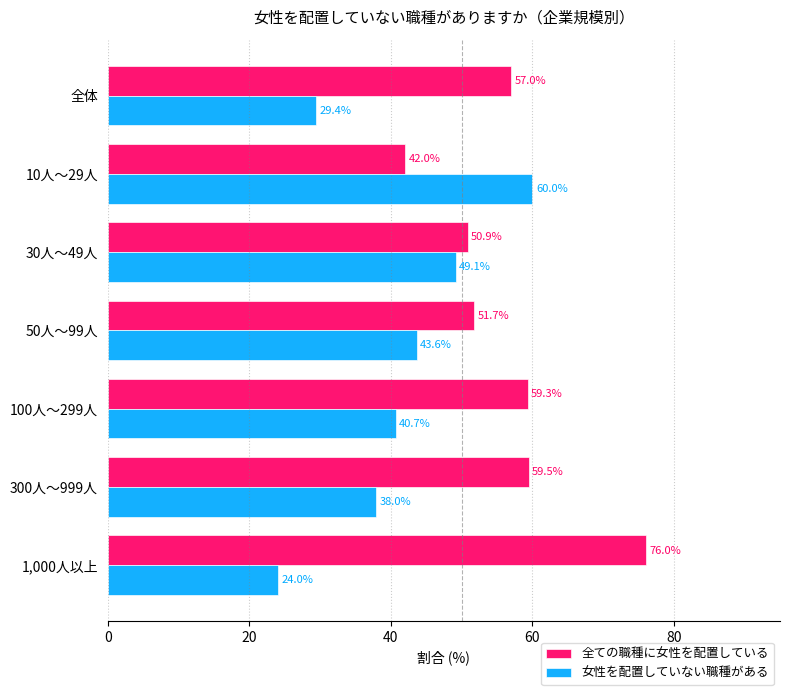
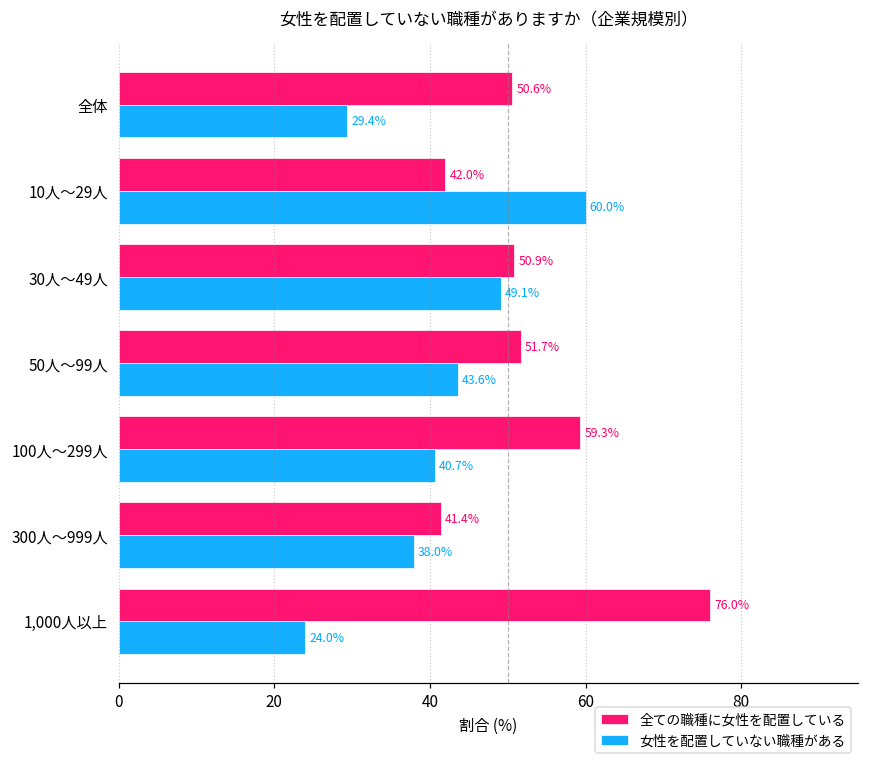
  {
    "全ての職種に女性を配置している": {
-     "全体": "57.0%",
+     "全体": "50.6%",
      "10人～29人": "42.0%",
      "30人～49人": "50.9%",
      "50人～99人": "51.7%",
      "100人～299人": "59.3%",
-     "300人～999人": "59.5%",
+     "300人～999人": "41.4%",
      "1,000人以上": "76.0%"
    },
    "女性を配置していない職種がある": {
      "全体": "29.4%",
      "10人～29人": "60.0%",
      "30人～49人": "49.1%",
      "50人～99人": "43.6%",
      "100人～299人": "40.7%",
      "300人～999人": "38.0%",
      "1,000人以上": "24.0%"
    }
  }
